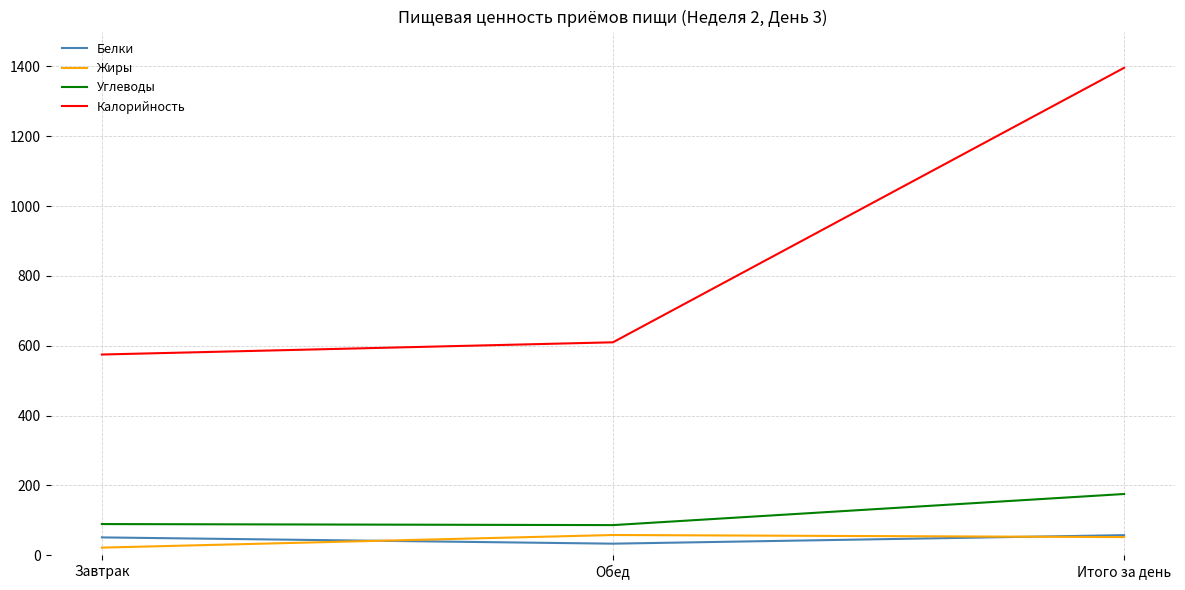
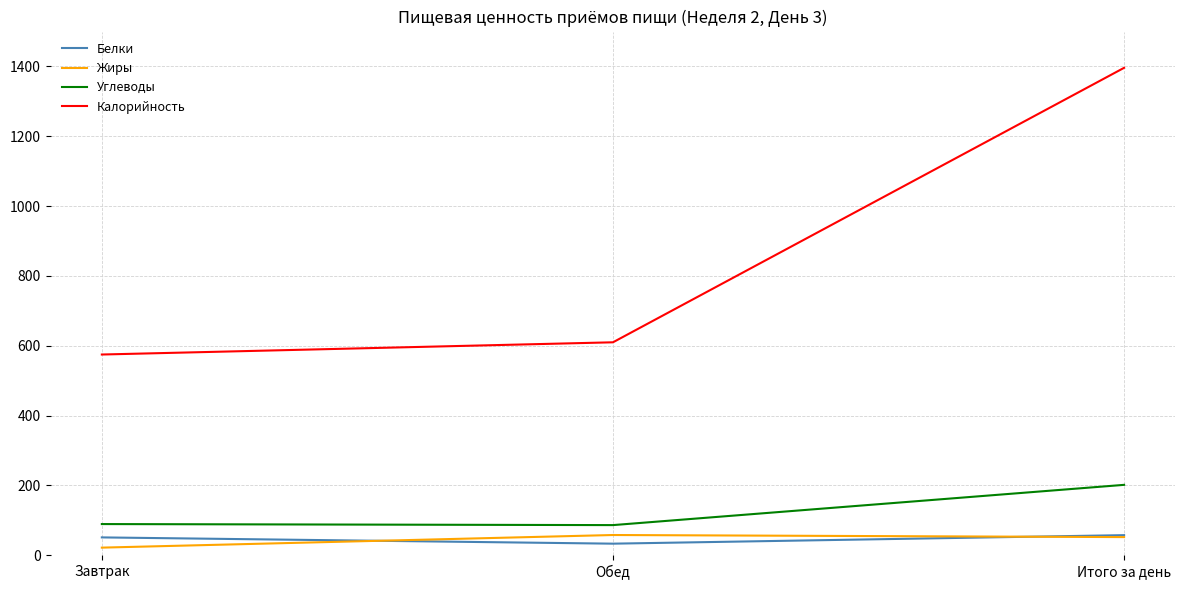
  {
    "Белки": {
      "Завтрак": 50,
      "Обед": 30
    },
    "Жиры": {
      "Завтрак": 20,
      "Обед": 60
    },
    "Углеводы": {
      "Завтрак": 90,
      "Обед": 90,
-     "Итого за день": 180
+     "Итого за день": 200
    },
    "Калорийность": {
      "Завтрак": 570,
      "Обед": 610,
      "Итого за день": 1400
    }
  }
